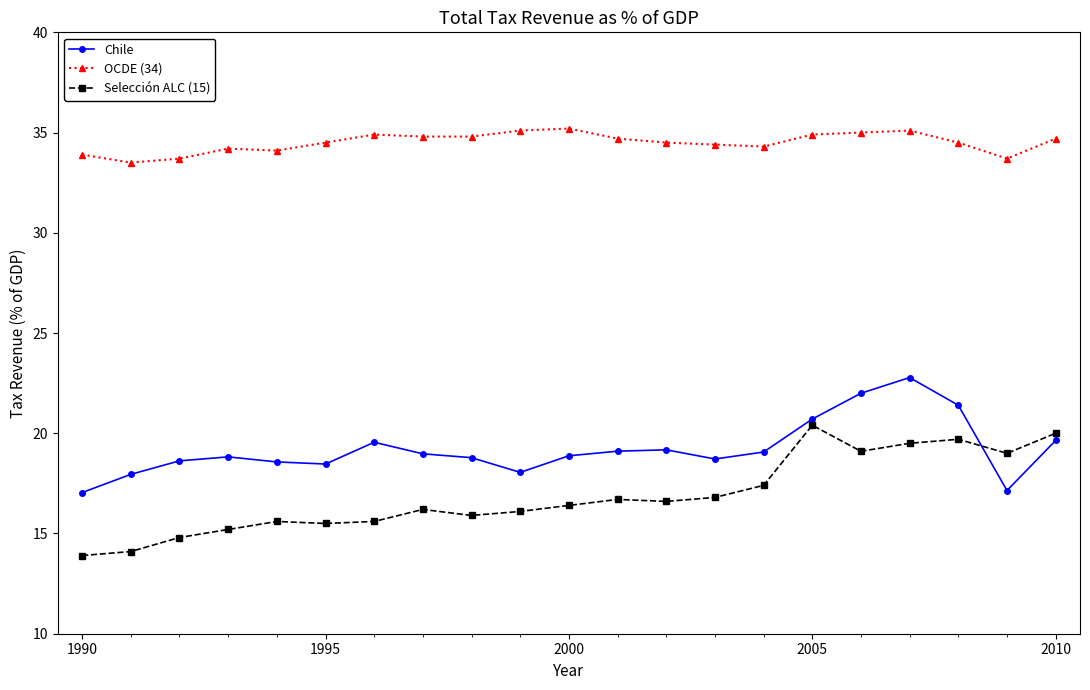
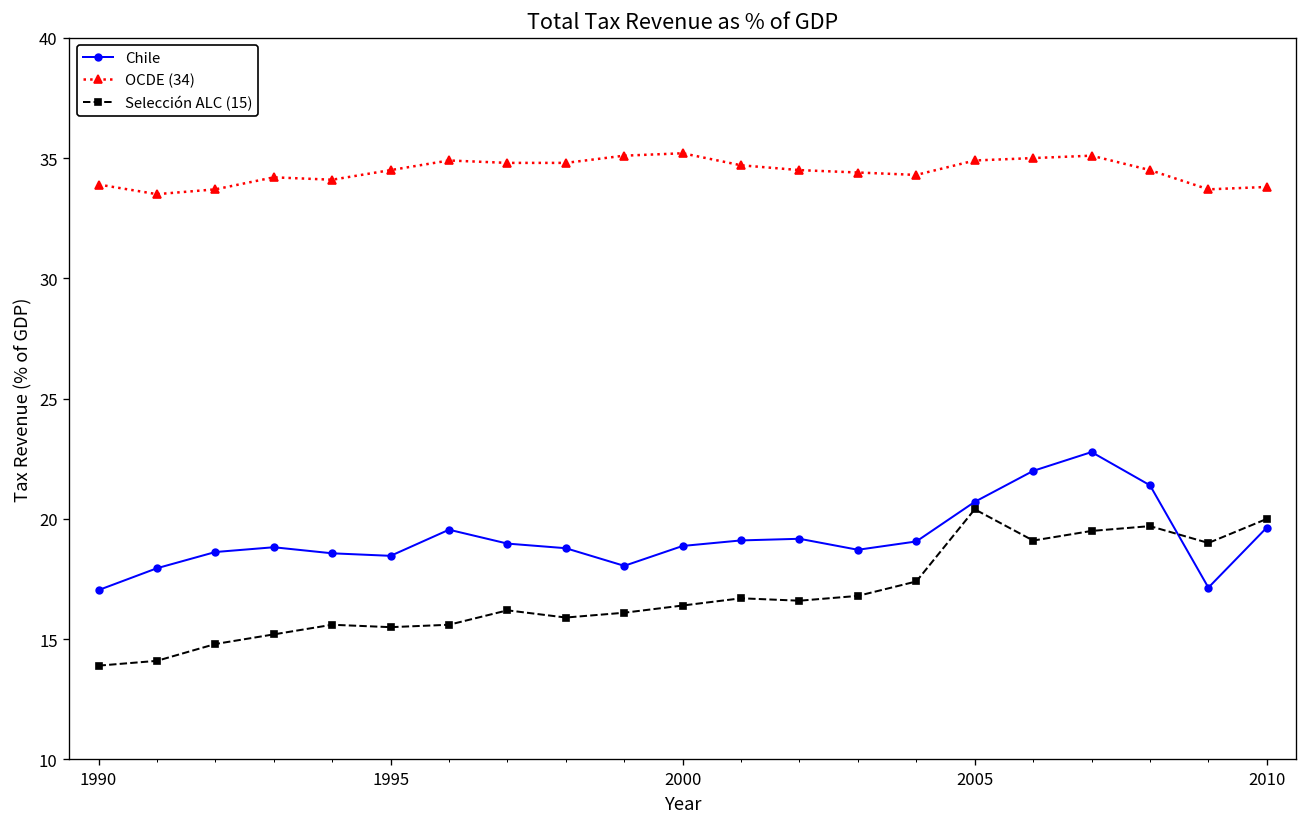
  {
    "Chile": {
      "1990": 17.0,
      "1995": 18.5,
      "2000": 18.9,
      "2005": 20.7,
      "2010": 19.6
    },
    "OCDE (34)": {
      "1990": 33.9,
      "1995": 34.5,
      "2000": 35.2,
      "2005": 34.9,
-     "2010": 34.7
+     "2010": 33.8
    },
    "Selección ALC (15)": {
      "1990": 13.9,
      "1995": 15.5,
      "2000": 16.4,
      "2005": 20.4,
      "2010": 20.0
    }
  }
